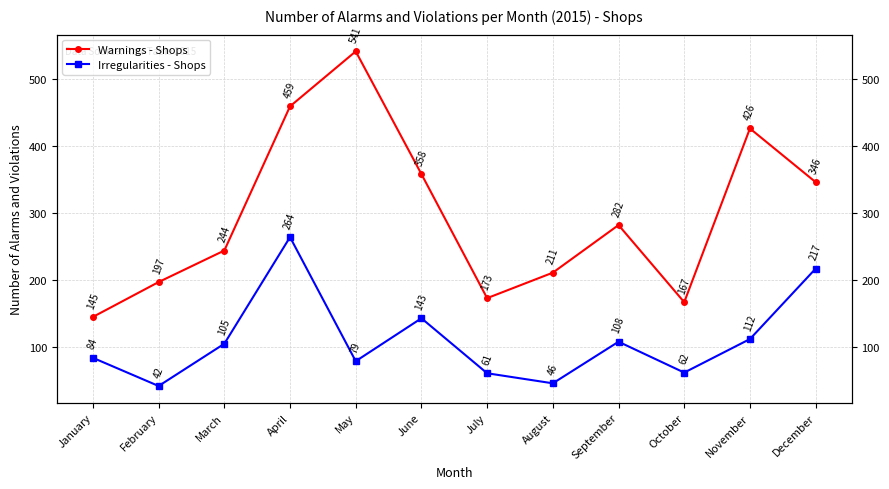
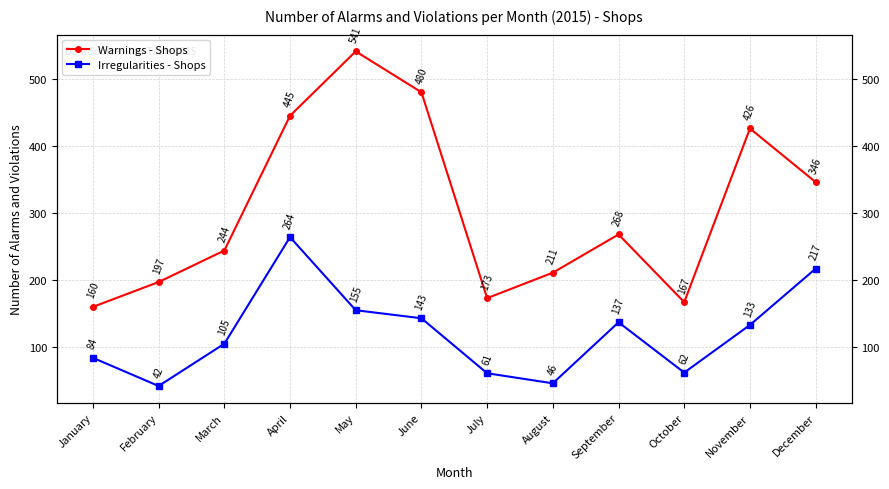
  {
    "Warnings - Shops": {
-     "January": 145,
+     "January": 160,
      "February": 197,
      "March": 244,
-     "April": 459,
+     "April": 445,
      "May": 541,
-     "June": 358,
+     "June": 480,
      "July": 173,
      "August": 211,
-     "September": 282,
+     "September": 268,
      "October": 167,
      "November": 426,
      "December": 346
    },
    "Irregularities - Shops": {
      "January": 84,
      "February": 42,
      "March": 105,
      "April": 264,
-     "May": 79,
+     "May": 155,
      "June": 143,
      "July": 61,
      "August": 46,
-     "September": 108,
+     "September": 137,
      "October": 62,
-     "November": 112,
+     "November": 133,
      "December": 217
    }
  }
